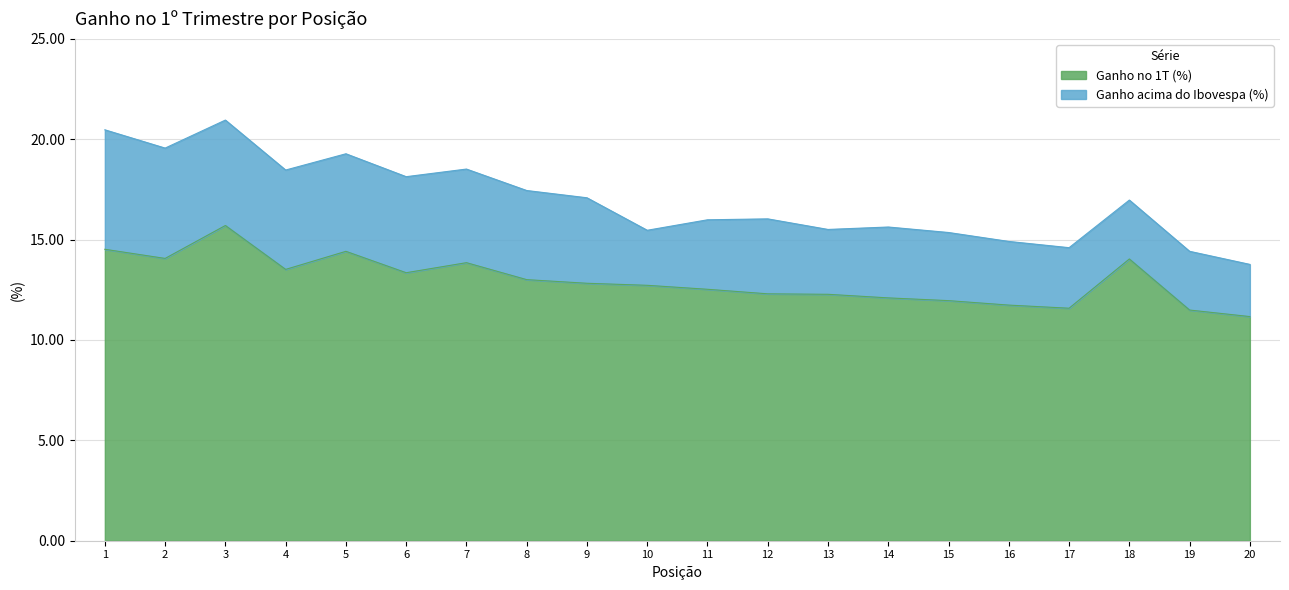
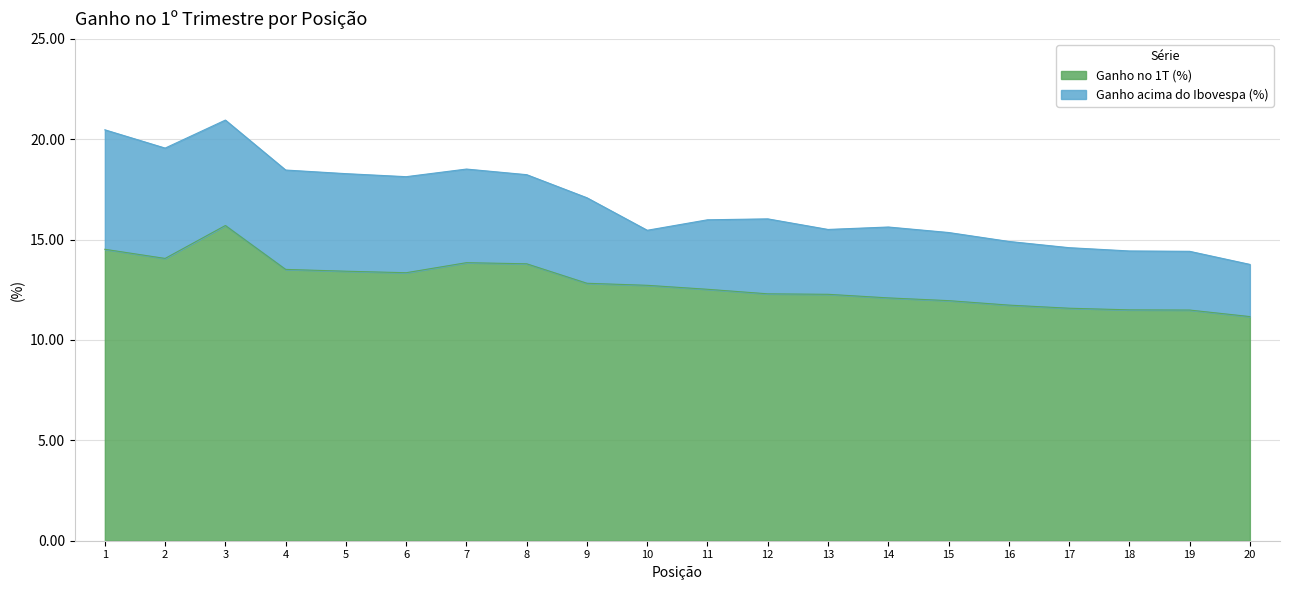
  {
    "Ganho no 1T (%)": {
      "1": 14.5,
      "2": 14.1,
      "3": 15.7,
      "4": 13.5,
-     "5": 14.4,
+     "5": 13.4,
      "6": 13.3,
      "7": 13.8,
-     "8": 13.0,
+     "8": 13.8,
      "9": 12.8,
      "10": 12.7,
      "11": 12.5,
      "12": 12.3,
      "13": 12.3,
      "14": 12.1,
      "15": 12.0,
      "16": 11.7,
      "17": 11.6,
-     "18": 14.0,
+     "18": 11.5,
      "19": 11.5,
      "20": 11.2
    },
    "Ganho acima do Ibovespa (%)": {
      "1": 6.0,
      "2": 5.5,
      "3": 5.3,
      "4": 4.9,
      "5": 4.9,
      "6": 4.8,
      "7": 4.7,
      "8": 4.4,
      "9": 4.3,
      "10": 2.7,
      "11": 3.5,
      "12": 3.7,
      "13": 3.2,
      "14": 3.5,
      "15": 3.4,
      "16": 3.2,
      "17": 3.0,
      "18": 2.9,
      "19": 2.9,
      "20": 2.6
    }
  }
